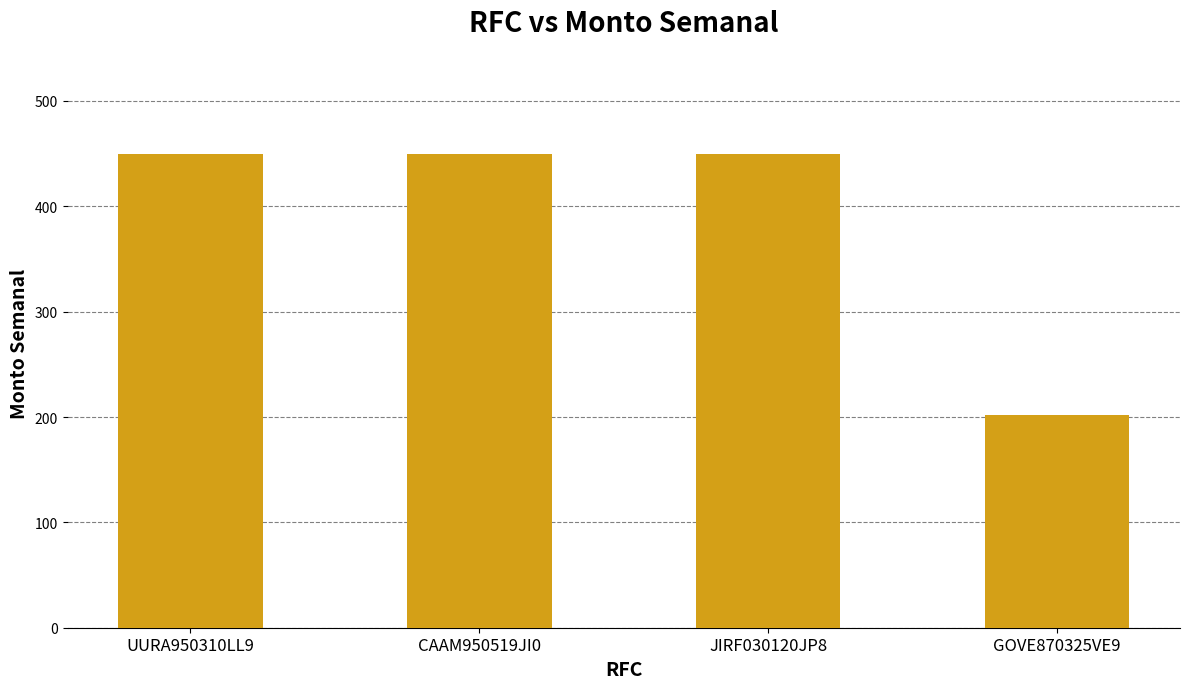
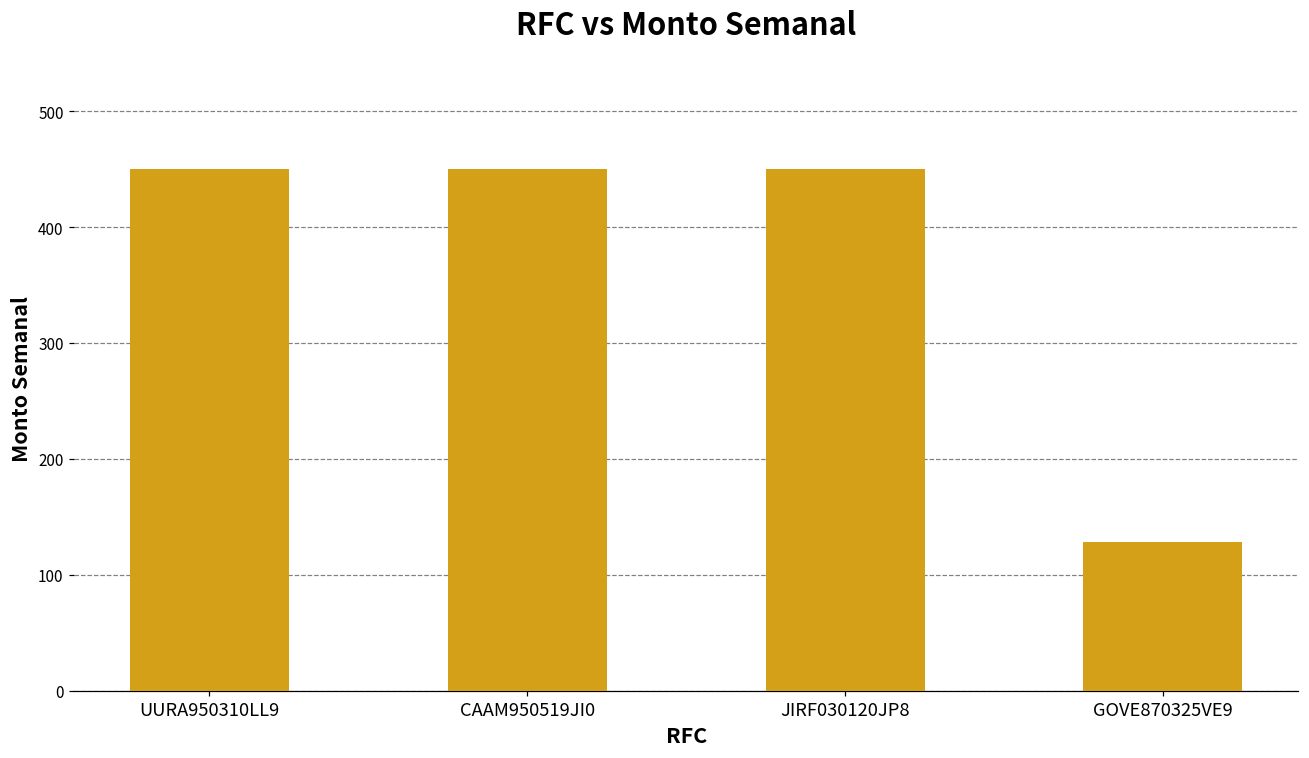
  {
    "UURA950310LL9": 450,
    "CAAM950519JI0": 450,
    "JIRF030120JP8": 450,
-   "GOVE870325VE9": 202
+   "GOVE870325VE9": 129
  }
